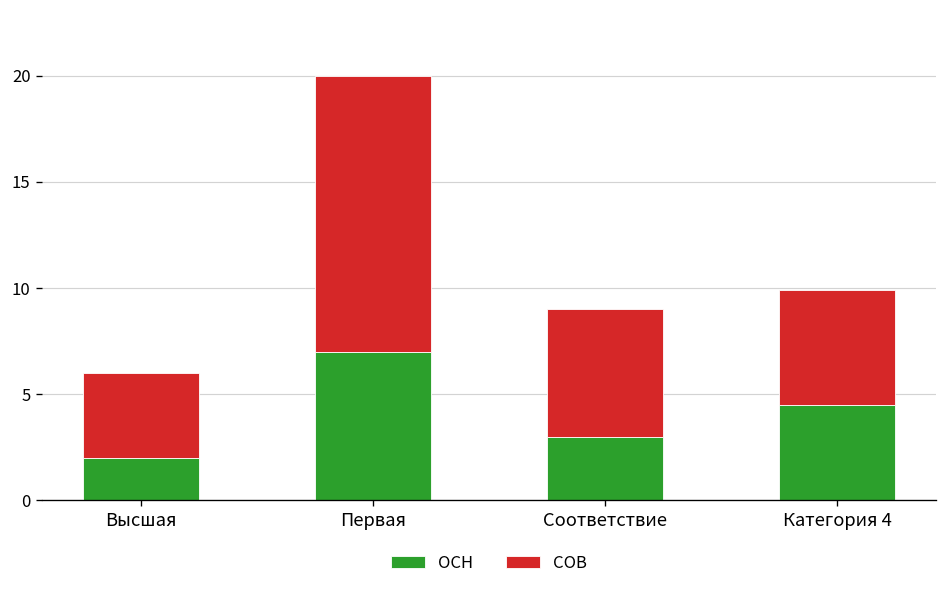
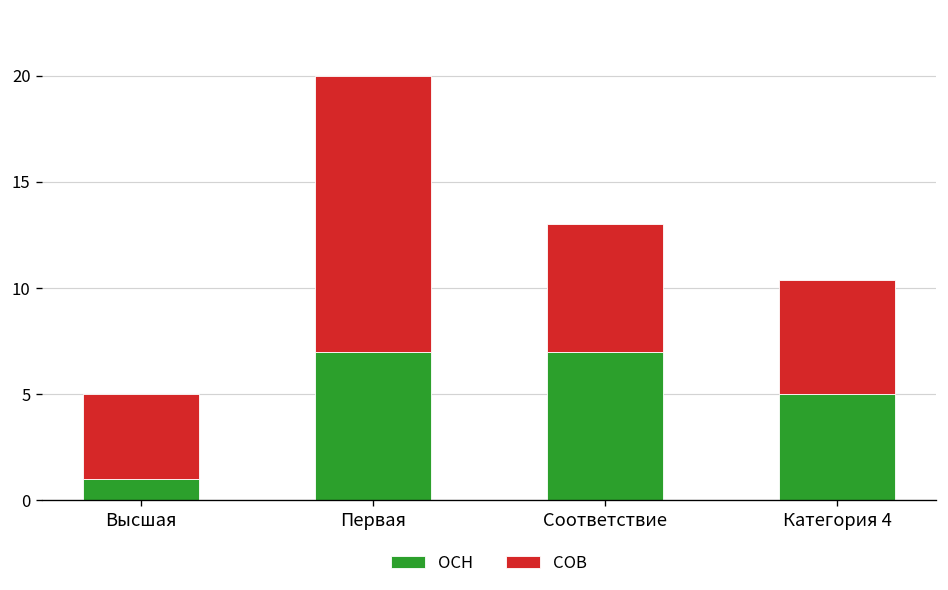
  {
    "ОСН": {
-     "Высшая": 2,
+     "Высшая": 1,
      "Первая": 7.0,
-     "Соответствие": 3,
-     "Категория 4": 4.5
+     "Соответствие": 7,
+     "Категория 4": 5.0
    },
    "СОВ": {
      "Высшая": 4.0,
      "Первая": 13.0,
      "Соответствие": 6.0,
      "Категория 4": 5.4
    }
  }
